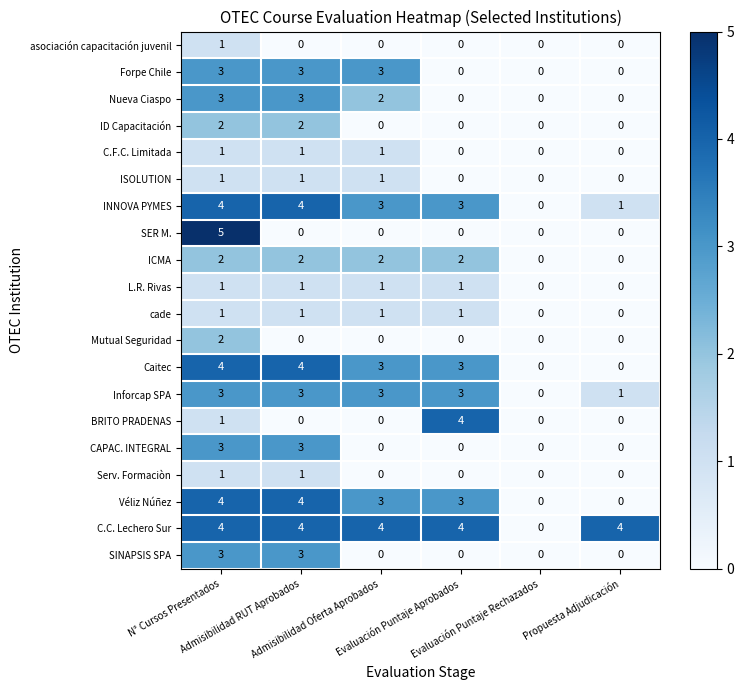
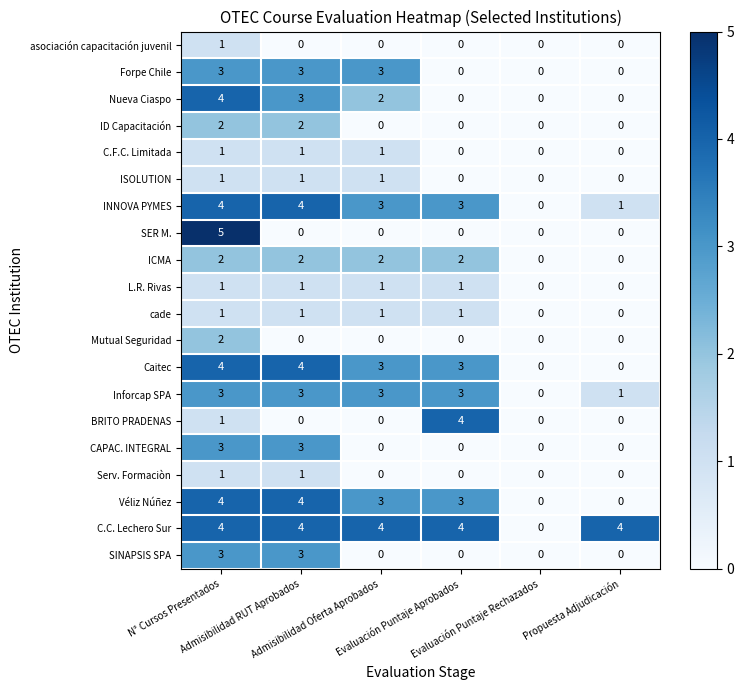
  {
    "asociación capacitación juvenil": {
      "N° Cursos Presentados": 1,
      "Admisibilidad RUT Aprobados": 0,
      "Admisibilidad Oferta Aprobados": 0,
      "Evaluación Puntaje Aprobados": 0,
      "Evaluación Puntaje Rechazados": 0,
      "Propuesta Adjudicación": 0
    },
    "Forpe Chile": {
      "N° Cursos Presentados": 3,
      "Admisibilidad RUT Aprobados": 3,
      "Admisibilidad Oferta Aprobados": 3,
      "Evaluación Puntaje Aprobados": 0,
      "Evaluación Puntaje Rechazados": 0,
      "Propuesta Adjudicación": 0
    },
    "Nueva Ciaspo": {
-     "N° Cursos Presentados": 3,
+     "N° Cursos Presentados": 4,
      "Admisibilidad RUT Aprobados": 3,
      "Admisibilidad Oferta Aprobados": 2,
      "Evaluación Puntaje Aprobados": 0,
      "Evaluación Puntaje Rechazados": 0,
      "Propuesta Adjudicación": 0
    },
    "ID Capacitación": {
      "N° Cursos Presentados": 2,
      "Admisibilidad RUT Aprobados": 2,
      "Admisibilidad Oferta Aprobados": 0,
      "Evaluación Puntaje Aprobados": 0,
      "Evaluación Puntaje Rechazados": 0,
      "Propuesta Adjudicación": 0
    },
    "C.F.C. Limitada": {
      "N° Cursos Presentados": 1,
      "Admisibilidad RUT Aprobados": 1,
      "Admisibilidad Oferta Aprobados": 1,
      "Evaluación Puntaje Aprobados": 0,
      "Evaluación Puntaje Rechazados": 0,
      "Propuesta Adjudicación": 0
    },
    "ISOLUTION": {
      "N° Cursos Presentados": 1,
      "Admisibilidad RUT Aprobados": 1,
      "Admisibilidad Oferta Aprobados": 1,
      "Evaluación Puntaje Aprobados": 0,
      "Evaluación Puntaje Rechazados": 0,
      "Propuesta Adjudicación": 0
    },
    "INNOVA PYMES": {
      "N° Cursos Presentados": 4,
      "Admisibilidad RUT Aprobados": 4,
      "Admisibilidad Oferta Aprobados": 3,
      "Evaluación Puntaje Aprobados": 3,
      "Evaluación Puntaje Rechazados": 0,
      "Propuesta Adjudicación": 1
    },
    "SER M.": {
      "N° Cursos Presentados": 5,
      "Admisibilidad RUT Aprobados": 0,
      "Admisibilidad Oferta Aprobados": 0,
      "Evaluación Puntaje Aprobados": 0,
      "Evaluación Puntaje Rechazados": 0,
      "Propuesta Adjudicación": 0
    },
    "ICMA": {
      "N° Cursos Presentados": 2,
      "Admisibilidad RUT Aprobados": 2,
      "Admisibilidad Oferta Aprobados": 2,
      "Evaluación Puntaje Aprobados": 2,
      "Evaluación Puntaje Rechazados": 0,
      "Propuesta Adjudicación": 0
    },
    "L.R. Rivas": {
      "N° Cursos Presentados": 1,
      "Admisibilidad RUT Aprobados": 1,
      "Admisibilidad Oferta Aprobados": 1,
      "Evaluación Puntaje Aprobados": 1,
      "Evaluación Puntaje Rechazados": 0,
      "Propuesta Adjudicación": 0
    },
    "cade": {
      "N° Cursos Presentados": 1,
      "Admisibilidad RUT Aprobados": 1,
      "Admisibilidad Oferta Aprobados": 1,
      "Evaluación Puntaje Aprobados": 1,
      "Evaluación Puntaje Rechazados": 0,
      "Propuesta Adjudicación": 0
    },
    "Mutual Seguridad": {
      "N° Cursos Presentados": 2,
      "Admisibilidad RUT Aprobados": 0,
      "Admisibilidad Oferta Aprobados": 0,
      "Evaluación Puntaje Aprobados": 0,
      "Evaluación Puntaje Rechazados": 0,
      "Propuesta Adjudicación": 0
    },
    "Caitec": {
      "N° Cursos Presentados": 4,
      "Admisibilidad RUT Aprobados": 4,
      "Admisibilidad Oferta Aprobados": 3,
      "Evaluación Puntaje Aprobados": 3,
      "Evaluación Puntaje Rechazados": 0,
      "Propuesta Adjudicación": 0
    },
    "Inforcap SPA": {
      "N° Cursos Presentados": 3,
      "Admisibilidad RUT Aprobados": 3,
      "Admisibilidad Oferta Aprobados": 3,
      "Evaluación Puntaje Aprobados": 3,
      "Evaluación Puntaje Rechazados": 0,
      "Propuesta Adjudicación": 1
    },
    "BRITO PRADENAS": {
      "N° Cursos Presentados": 1,
      "Admisibilidad RUT Aprobados": 0,
      "Admisibilidad Oferta Aprobados": 0,
      "Evaluación Puntaje Aprobados": 4,
      "Evaluación Puntaje Rechazados": 0,
      "Propuesta Adjudicación": 0
    },
    "CAPAC. INTEGRAL": {
      "N° Cursos Presentados": 3,
      "Admisibilidad RUT Aprobados": 3,
      "Admisibilidad Oferta Aprobados": 0,
      "Evaluación Puntaje Aprobados": 0,
      "Evaluación Puntaje Rechazados": 0,
      "Propuesta Adjudicación": 0
    },
    "Serv. Formaciòn": {
      "N° Cursos Presentados": 1,
      "Admisibilidad RUT Aprobados": 1,
      "Admisibilidad Oferta Aprobados": 0,
      "Evaluación Puntaje Aprobados": 0,
      "Evaluación Puntaje Rechazados": 0,
      "Propuesta Adjudicación": 0
    },
    "Véliz Núñez": {
      "N° Cursos Presentados": 4,
      "Admisibilidad RUT Aprobados": 4,
      "Admisibilidad Oferta Aprobados": 3,
      "Evaluación Puntaje Aprobados": 3,
      "Evaluación Puntaje Rechazados": 0,
      "Propuesta Adjudicación": 0
    },
    "C.C. Lechero Sur": {
      "N° Cursos Presentados": 4,
      "Admisibilidad RUT Aprobados": 4,
      "Admisibilidad Oferta Aprobados": 4,
      "Evaluación Puntaje Aprobados": 4,
      "Evaluación Puntaje Rechazados": 0,
      "Propuesta Adjudicación": 4
    },
    "SINAPSIS SPA": {
      "N° Cursos Presentados": 3,
      "Admisibilidad RUT Aprobados": 3,
      "Admisibilidad Oferta Aprobados": 0,
      "Evaluación Puntaje Aprobados": 0,
      "Evaluación Puntaje Rechazados": 0,
      "Propuesta Adjudicación": 0
    }
  }
